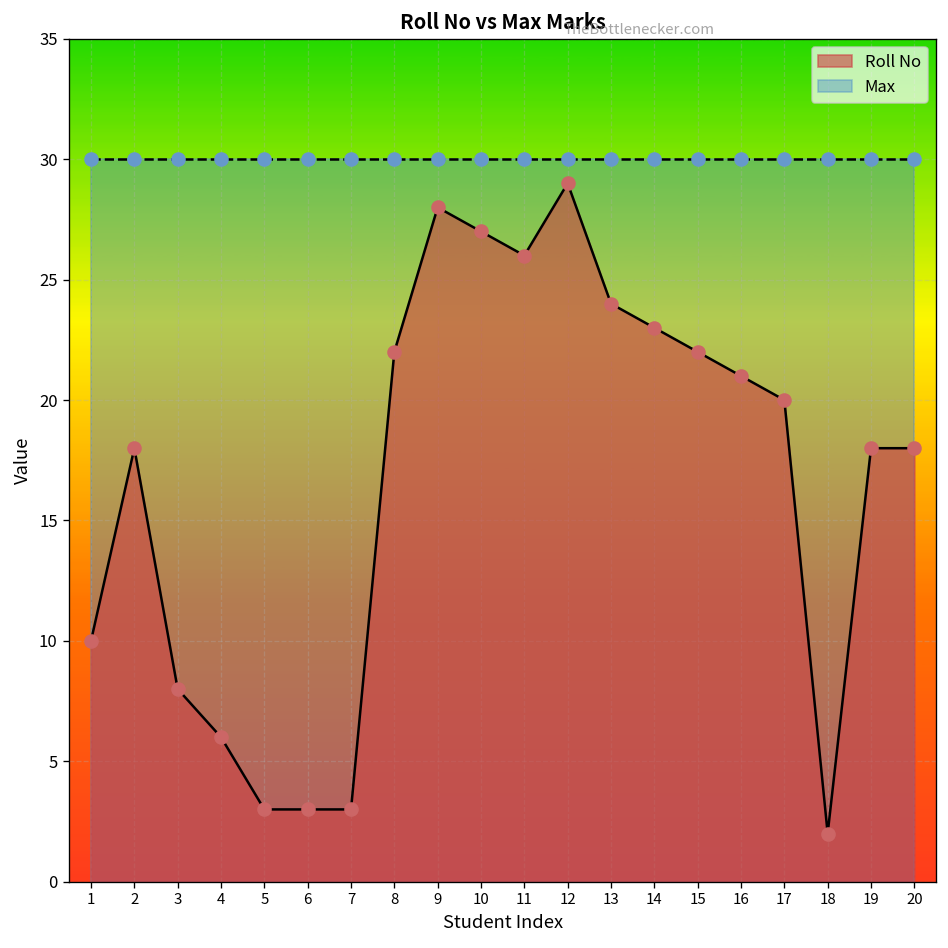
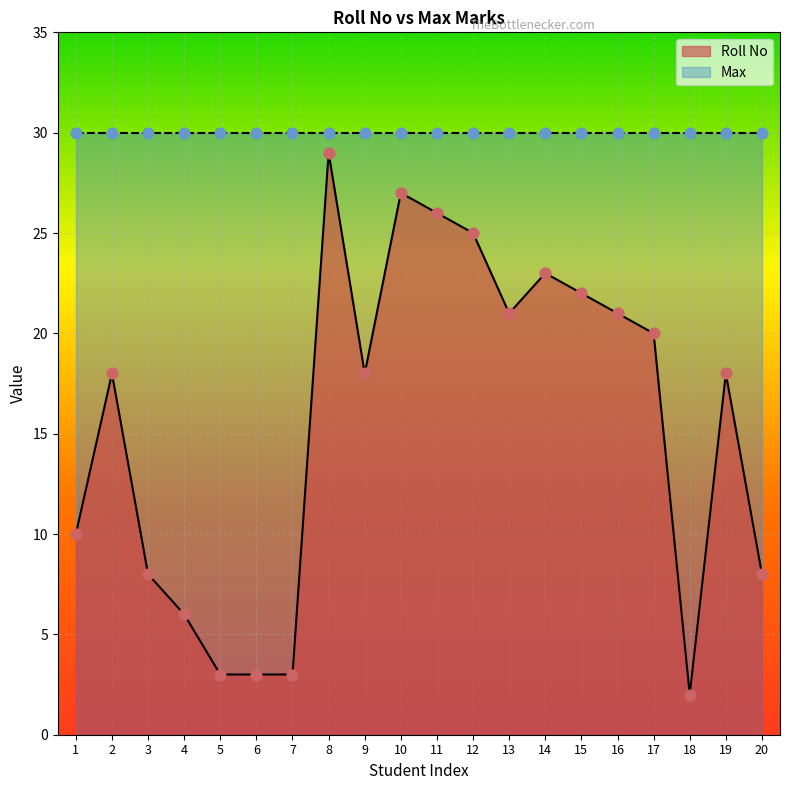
  {
    "Roll No": {
      "1": 10,
      "2": 18,
      "3": 8,
      "4": 6,
      "5": 3,
      "6": 3,
      "7": 3,
-     "8": 22,
-     "9": 28,
+     "8": 29,
+     "9": 18,
      "10": 27,
      "11": 26,
-     "12": 29,
-     "13": 24,
+     "12": 25,
+     "13": 21,
      "14": 23,
      "15": 22,
      "16": 21,
      "17": 20,
      "18": 2,
      "19": 18,
-     "20": 18
+     "20": 8
    },
    "Max": {
      "1": 30,
      "2": 30,
      "3": 30,
      "4": 30,
      "5": 30,
      "6": 30,
      "7": 30,
      "8": 30,
      "9": 30,
      "10": 30,
      "11": 30,
      "12": 30,
      "13": 30,
      "14": 30,
      "15": 30,
      "16": 30,
      "17": 30,
      "18": 30,
      "19": 30,
      "20": 30
    }
  }
